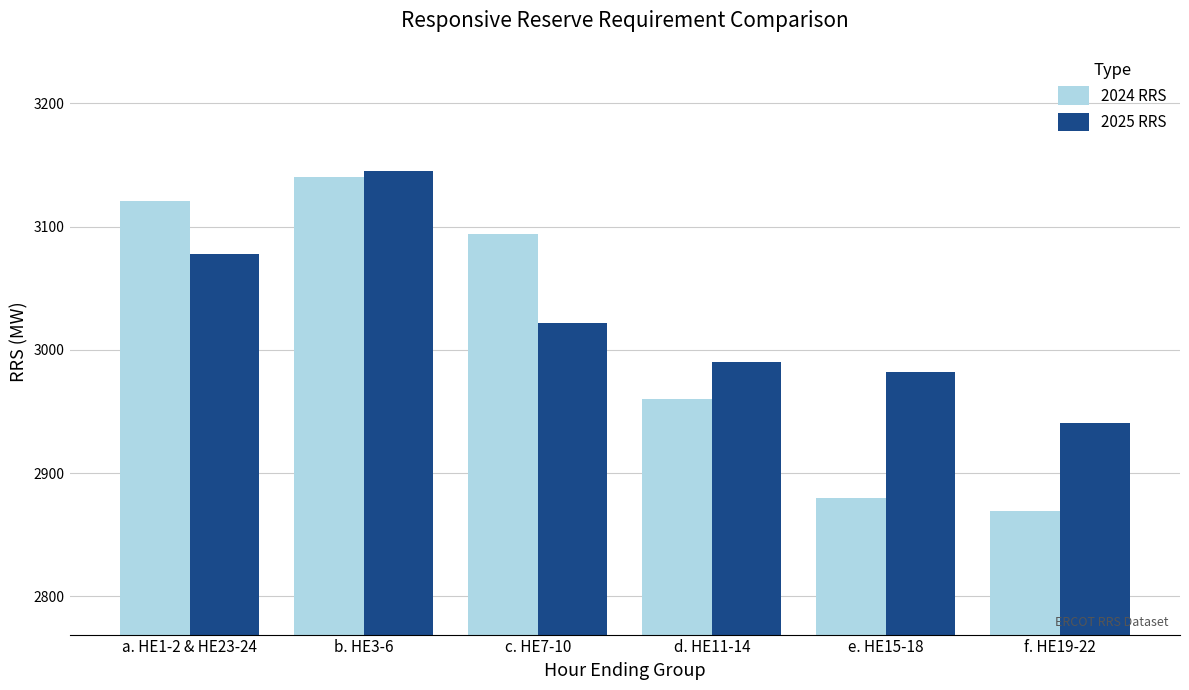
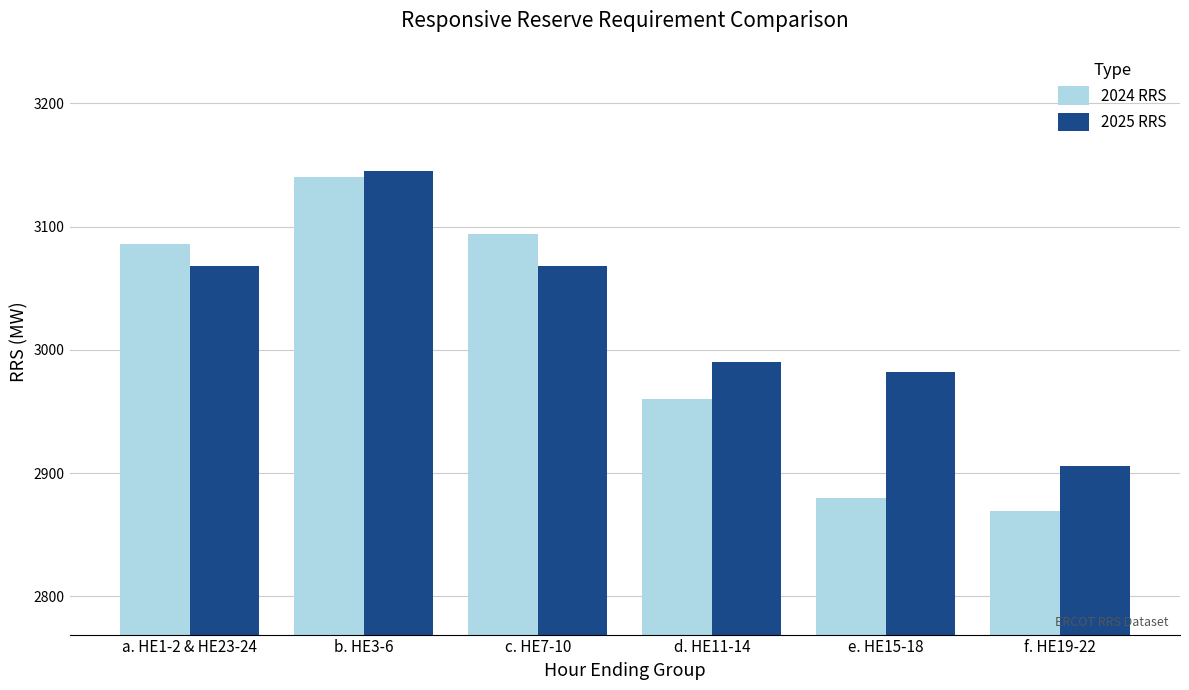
  {
    "2024 RRS": {
-     "a. HE1-2 & HE23-24": 3121,
+     "a. HE1-2 & HE23-24": 3086,
      "b. HE3-6": 3140,
      "c. HE7-10": 3094,
      "d. HE11-14": 2960,
      "e. HE15-18": 2880,
      "f. HE19-22": 2869
    },
    "2025 RRS": {
-     "a. HE1-2 & HE23-24": 3078,
+     "a. HE1-2 & HE23-24": 3068,
      "b. HE3-6": 3145,
-     "c. HE7-10": 3022,
+     "c. HE7-10": 3068,
      "d. HE11-14": 2990,
      "e. HE15-18": 2982,
-     "f. HE19-22": 2941
+     "f. HE19-22": 2906
    }
  }
